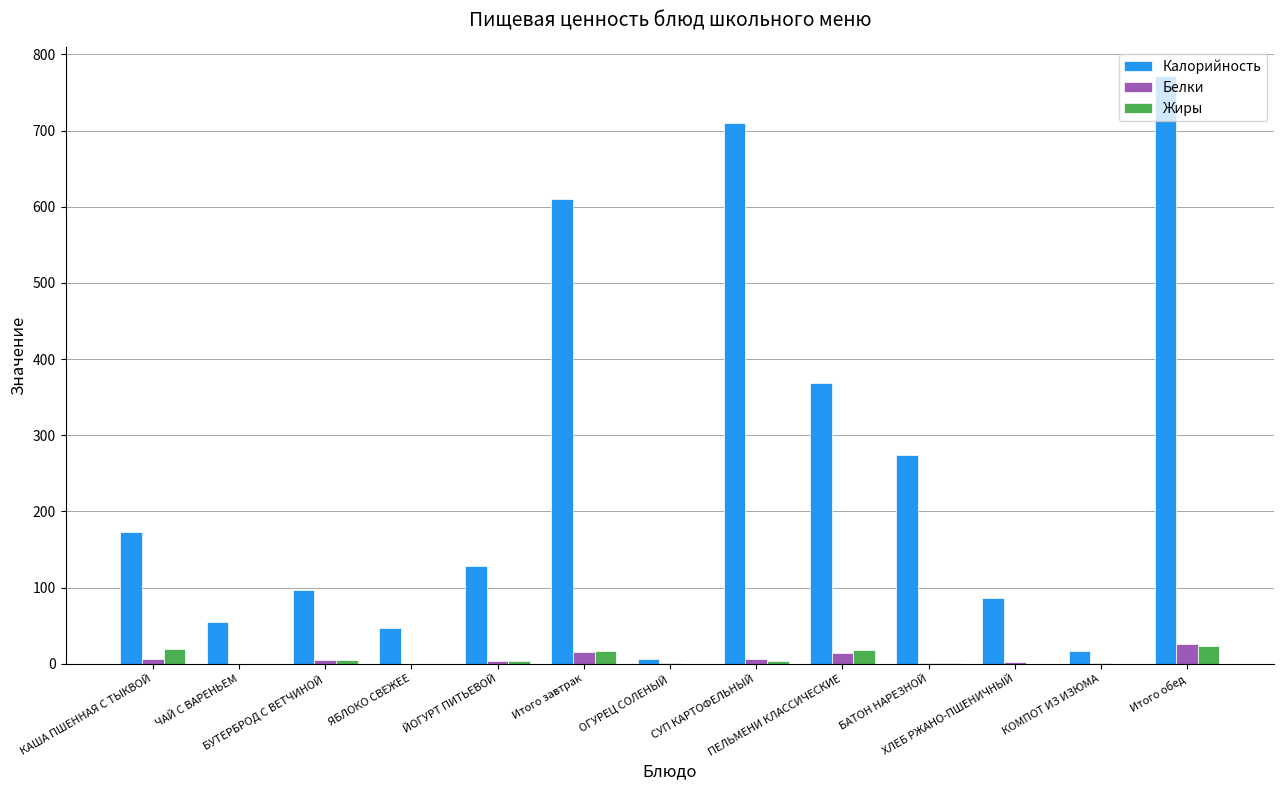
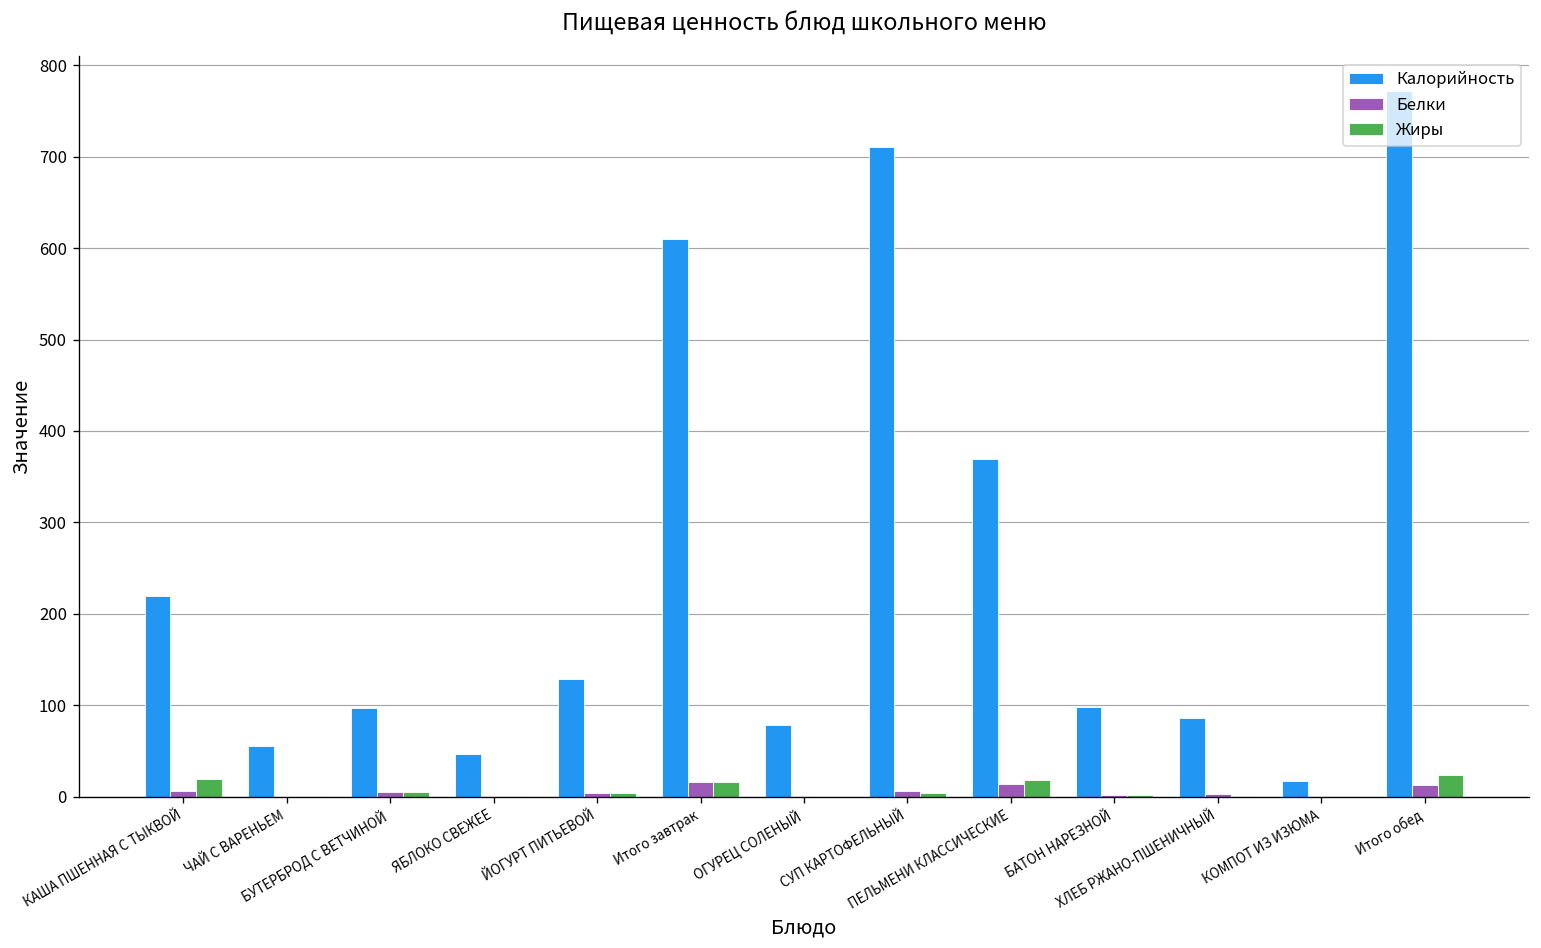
  {
    "Калорийность": {
-     "КАША ПШЕННАЯ С ТЫКВОЙ": 170,
+     "КАША ПШЕННАЯ С ТЫКВОЙ": 220,
      "ЧАЙ С ВАРЕНЬЕМ": 60,
      "БУТЕРБРОД С ВЕТЧИНОЙ": 100,
      "ЯБЛОКО СВЕЖЕЕ": 50,
      "ЙОГУРТ ПИТЬЕВОЙ": 130,
      "Итого завтрак": 610,
-     "ОГУРЕЦ СОЛЕНЫЙ": 10,
+     "ОГУРЕЦ СОЛЕНЫЙ": 80,
      "СУП КАРТОФЕЛЬНЫЙ": 710,
      "ПЕЛЬМЕНИ КЛАССИЧЕСКИЕ": 370,
-     "БАТОН НАРЕЗНОЙ": 270,
+     "БАТОН НАРЕЗНОЙ": 100,
      "ХЛЕБ РЖАНО-ПШЕНИЧНЫЙ": 90,
      "КОМПОТ ИЗ ИЗЮМА": 20
    },
    "Белки": {
      "КАША ПШЕННАЯ С ТЫКВОЙ": 10,
      "БУТЕРБРОД С ВЕТЧИНОЙ": 0,
      "ЙОГУРТ ПИТЬЕВОЙ": 0,
      "Итого завтрак": 20,
      "СУП КАРТОФЕЛЬНЫЙ": 10,
      "ПЕЛЬМЕНИ КЛАССИЧЕСКИЕ": 10,
-     "Итого обед": 30
+     "Итого обед": 10
    },
    "Жиры": {
      "КАША ПШЕННАЯ С ТЫКВОЙ": 20,
      "БУТЕРБРОД С ВЕТЧИНОЙ": 0,
      "ЙОГУРТ ПИТЬЕВОЙ": 0,
      "Итого завтрак": 20,
      "СУП КАРТОФЕЛЬНЫЙ": 0,
      "ПЕЛЬМЕНИ КЛАССИЧЕСКИЕ": 20,
      "Итого обед": 20
    }
  }
